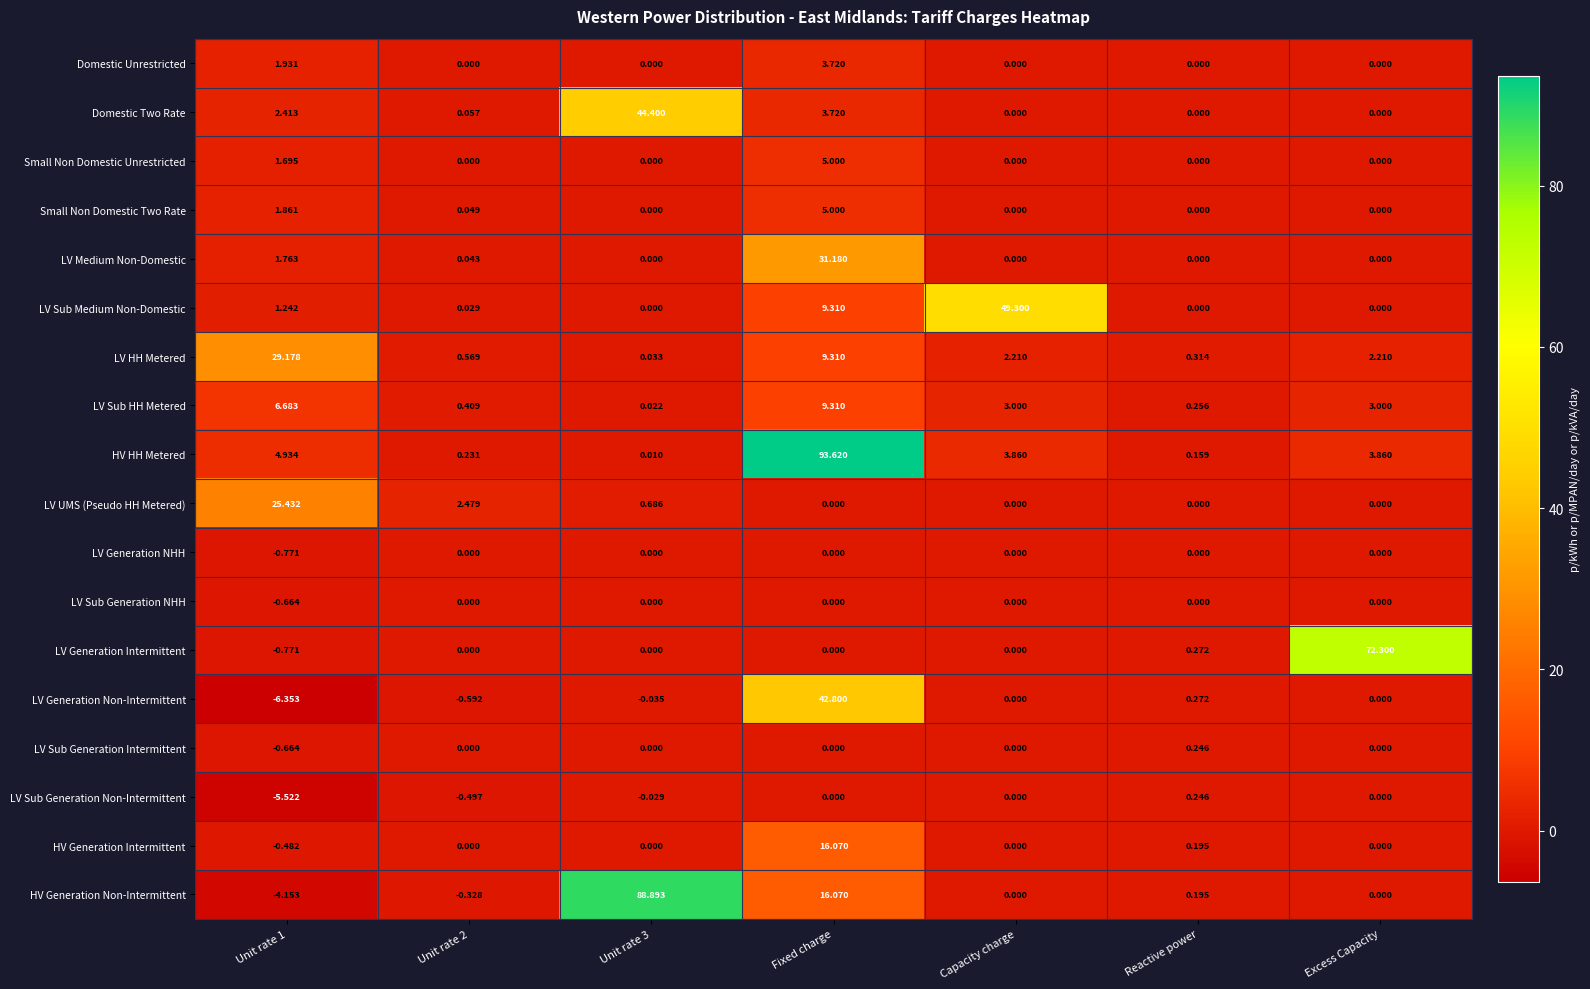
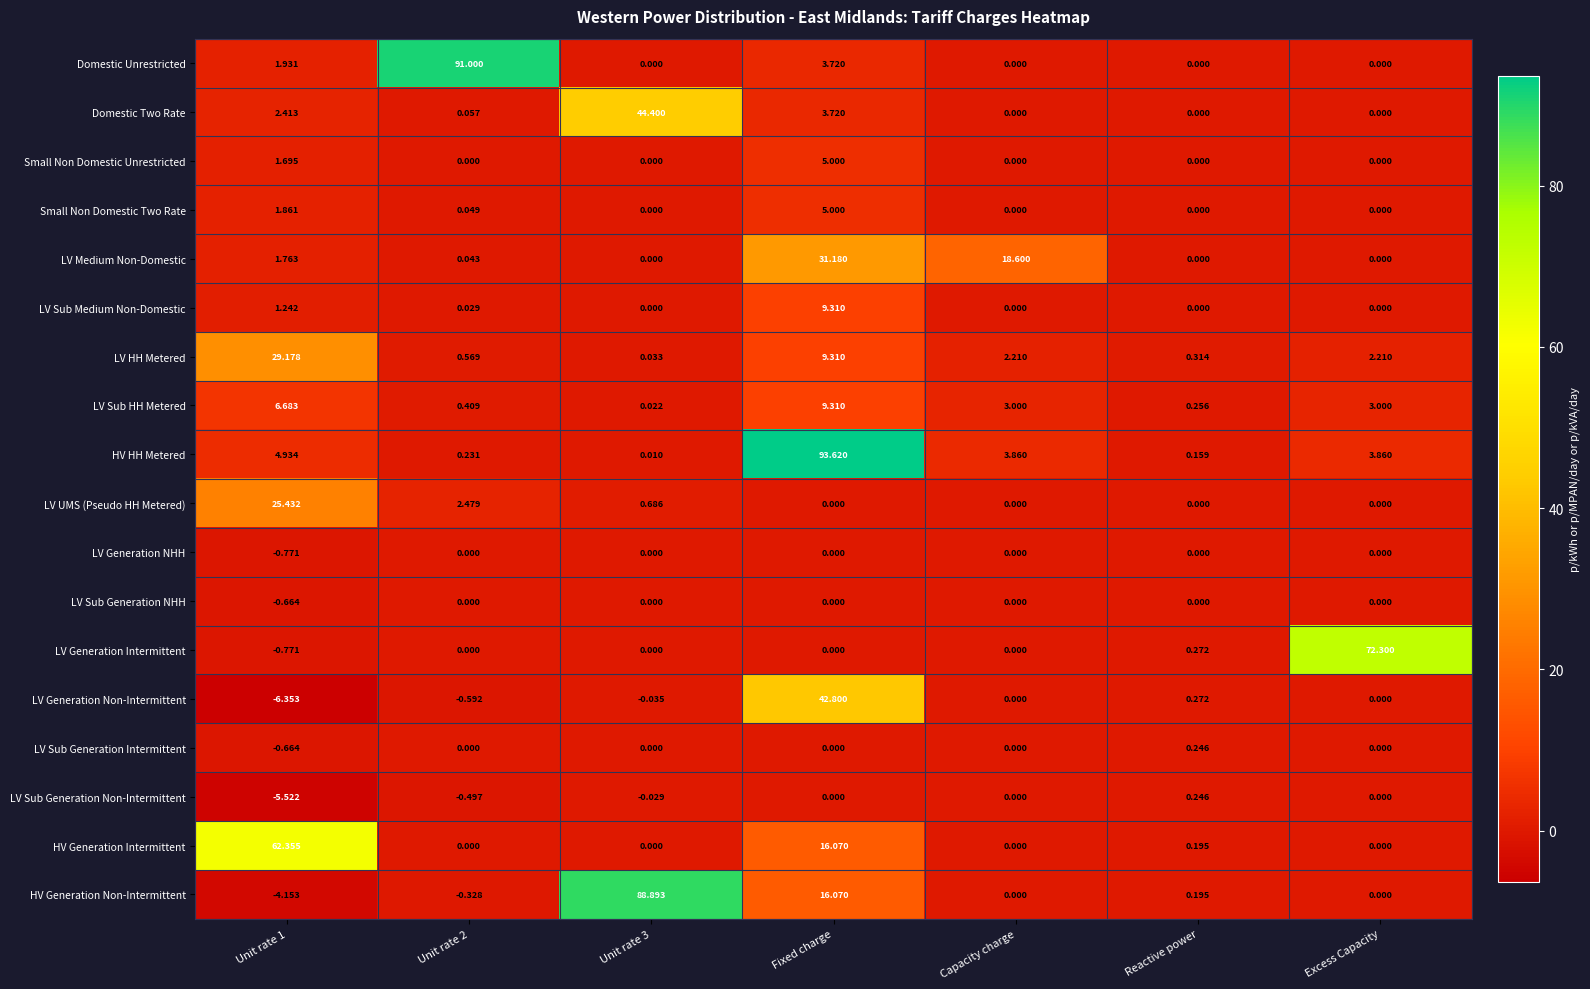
  {
    "Domestic Unrestricted": {
      "Unit rate 1": 1.931,
-     "Unit rate 2": 0.000,
+     "Unit rate 2": 91.000,
      "Unit rate 3": 0.000,
      "Fixed charge": 3.720,
      "Capacity charge": 0.000,
      "Reactive power": 0.000,
      "Excess Capacity": 0.000
    },
    "Domestic Two Rate": {
      "Unit rate 1": 2.413,
      "Unit rate 2": 0.057,
      "Unit rate 3": 44.400,
      "Fixed charge": 3.720,
      "Capacity charge": 0.000,
      "Reactive power": 0.000,
      "Excess Capacity": 0.000
    },
    "Small Non Domestic Unrestricted": {
      "Unit rate 1": 1.695,
      "Unit rate 2": 0.000,
      "Unit rate 3": 0.000,
      "Fixed charge": 5.000,
      "Capacity charge": 0.000,
      "Reactive power": 0.000,
      "Excess Capacity": 0.000
    },
    "Small Non Domestic Two Rate": {
      "Unit rate 1": 1.861,
      "Unit rate 2": 0.049,
      "Unit rate 3": 0.000,
      "Fixed charge": 5.000,
      "Capacity charge": 0.000,
      "Reactive power": 0.000,
      "Excess Capacity": 0.000
    },
    "LV Medium Non-Domestic": {
      "Unit rate 1": 1.763,
      "Unit rate 2": 0.043,
      "Unit rate 3": 0.000,
      "Fixed charge": 31.180,
-     "Capacity charge": 0.000,
+     "Capacity charge": 18.600,
      "Reactive power": 0.000,
      "Excess Capacity": 0.000
    },
    "LV Sub Medium Non-Domestic": {
      "Unit rate 1": 1.242,
      "Unit rate 2": 0.029,
      "Unit rate 3": 0.000,
      "Fixed charge": 9.310,
-     "Capacity charge": 49.300,
+     "Capacity charge": 0.000,
      "Reactive power": 0.000,
      "Excess Capacity": 0.000
    },
    "LV HH Metered": {
      "Unit rate 1": 29.178,
      "Unit rate 2": 0.569,
      "Unit rate 3": 0.033,
      "Fixed charge": 9.310,
      "Capacity charge": 2.210,
      "Reactive power": 0.314,
      "Excess Capacity": 2.210
    },
    "LV Sub HH Metered": {
      "Unit rate 1": 6.683,
      "Unit rate 2": 0.409,
      "Unit rate 3": 0.022,
      "Fixed charge": 9.310,
      "Capacity charge": 3.000,
      "Reactive power": 0.256,
      "Excess Capacity": 3.000
    },
    "HV HH Metered": {
      "Unit rate 1": 4.934,
      "Unit rate 2": 0.231,
      "Unit rate 3": 0.010,
      "Fixed charge": 93.620,
      "Capacity charge": 3.860,
      "Reactive power": 0.159,
      "Excess Capacity": 3.860
    },
    "LV UMS (Pseudo HH Metered)": {
      "Unit rate 1": 25.432,
      "Unit rate 2": 2.479,
      "Unit rate 3": 0.686,
      "Fixed charge": 0.000,
      "Capacity charge": 0.000,
      "Reactive power": 0.000,
      "Excess Capacity": 0.000
    },
    "LV Generation NHH": {
      "Unit rate 1": -0.771,
      "Unit rate 2": 0.000,
      "Unit rate 3": 0.000,
      "Fixed charge": 0.000,
      "Capacity charge": 0.000,
      "Reactive power": 0.000,
      "Excess Capacity": 0.000
    },
    "LV Sub Generation NHH": {
      "Unit rate 1": -0.664,
      "Unit rate 2": 0.000,
      "Unit rate 3": 0.000,
      "Fixed charge": 0.000,
      "Capacity charge": 0.000,
      "Reactive power": 0.000,
      "Excess Capacity": 0.000
    },
    "LV Generation Intermittent": {
      "Unit rate 1": -0.771,
      "Unit rate 2": 0.000,
      "Unit rate 3": 0.000,
      "Fixed charge": 0.000,
      "Capacity charge": 0.000,
      "Reactive power": 0.272,
      "Excess Capacity": 72.300
    },
    "LV Generation Non-Intermittent": {
      "Unit rate 1": -6.353,
      "Unit rate 2": -0.592,
      "Unit rate 3": -0.035,
      "Fixed charge": 42.800,
      "Capacity charge": 0.000,
      "Reactive power": 0.272,
      "Excess Capacity": 0.000
    },
    "LV Sub Generation Intermittent": {
      "Unit rate 1": -0.664,
      "Unit rate 2": 0.000,
      "Unit rate 3": 0.000,
      "Fixed charge": 0.000,
      "Capacity charge": 0.000,
      "Reactive power": 0.246,
      "Excess Capacity": 0.000
    },
    "LV Sub Generation Non-Intermittent": {
      "Unit rate 1": -5.522,
      "Unit rate 2": -0.497,
      "Unit rate 3": -0.029,
      "Fixed charge": 0.000,
      "Capacity charge": 0.000,
      "Reactive power": 0.246,
      "Excess Capacity": 0.000
    },
    "HV Generation Intermittent": {
-     "Unit rate 1": -0.482,
+     "Unit rate 1": 62.355,
      "Unit rate 2": 0.000,
      "Unit rate 3": 0.000,
      "Fixed charge": 16.070,
      "Capacity charge": 0.000,
      "Reactive power": 0.195,
      "Excess Capacity": 0.000
    },
    "HV Generation Non-Intermittent": {
      "Unit rate 1": -4.153,
      "Unit rate 2": -0.328,
      "Unit rate 3": 88.893,
      "Fixed charge": 16.070,
      "Capacity charge": 0.000,
      "Reactive power": 0.195,
      "Excess Capacity": 0.000
    }
  }
